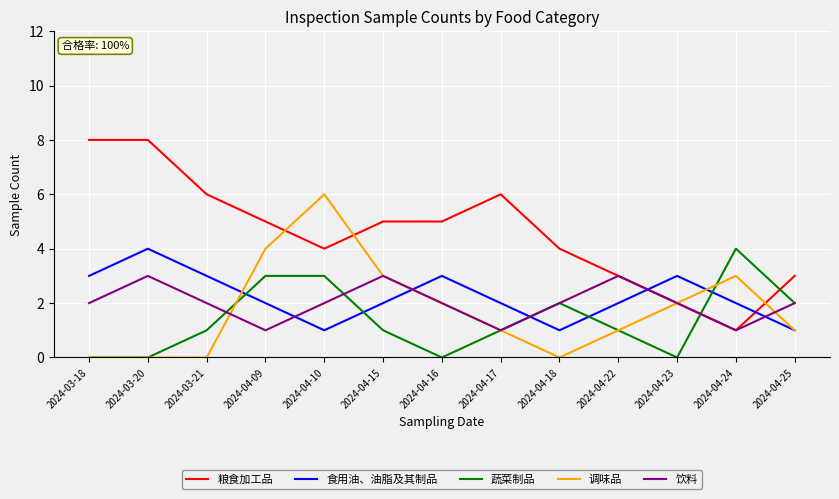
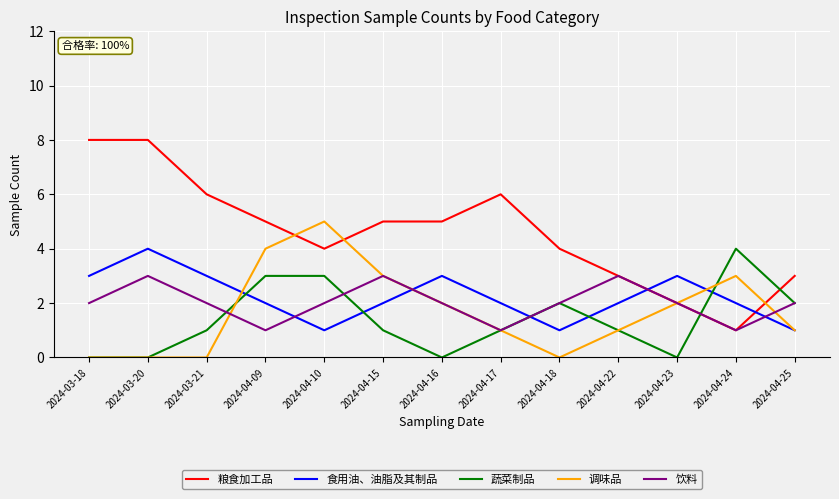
  {
    "粮食加工品": {
      "2024-03-18": 8,
      "2024-03-20": 8,
      "2024-03-21": 6,
      "2024-04-09": 5,
      "2024-04-10": 4,
      "2024-04-15": 5,
      "2024-04-16": 5,
      "2024-04-17": 6,
      "2024-04-18": 4,
      "2024-04-25": 3
    },
    "食用油、油脂及其制品": {
      "2024-03-18": 3,
      "2024-03-20": 4,
      "2024-03-21": 3,
      "2024-04-09": 2,
      "2024-04-10": 1,
      "2024-04-15": 2,
      "2024-04-16": 3,
      "2024-04-17": 2,
      "2024-04-18": 1,
      "2024-04-22": 2,
      "2024-04-23": 3,
      "2024-04-24": 2
    },
    "蔬菜制品": {
      "2024-03-21": 1,
      "2024-04-09": 3,
      "2024-04-10": 3,
      "2024-04-15": 1,
      "2024-04-16": 0,
      "2024-04-23": 0,
      "2024-04-24": 4
    },
    "调味品": {
      "2024-03-21": 0,
      "2024-04-09": 4,
-     "2024-04-10": 6,
+     "2024-04-10": 5,
      "2024-04-18": 0,
      "2024-04-24": 3
    },
    "饮料": {
      "2024-03-18": 2,
      "2024-03-20": 3,
      "2024-03-21": 2,
      "2024-04-09": 1,
      "2024-04-10": 2
    }
  }
